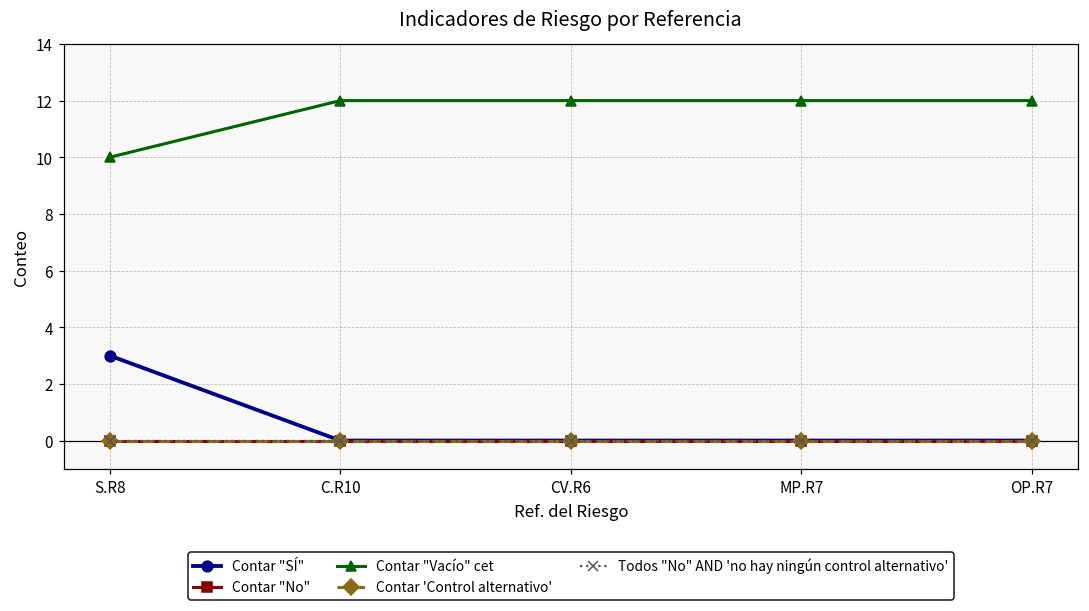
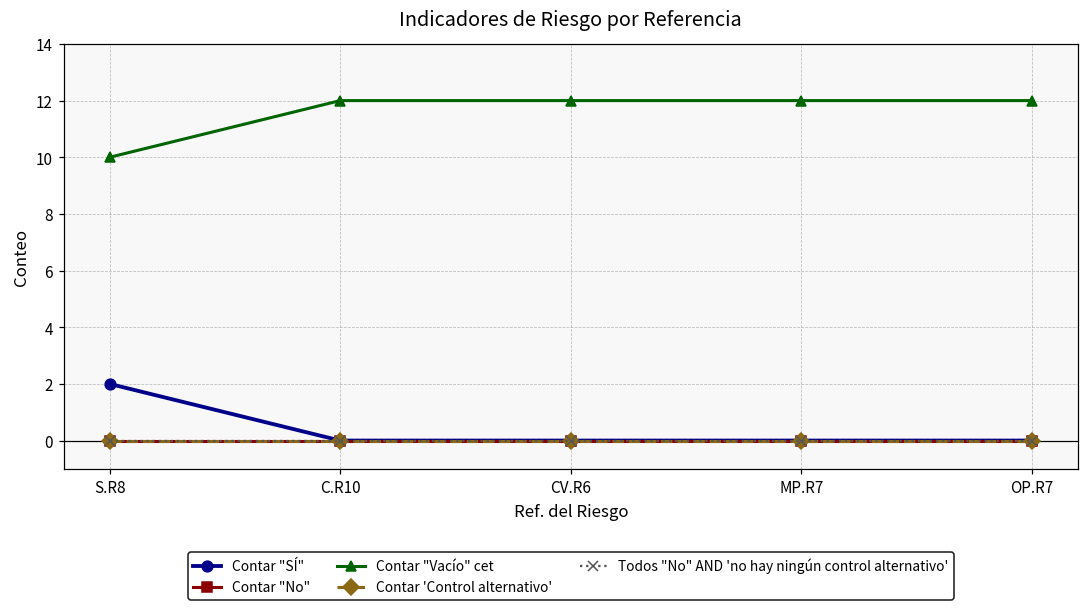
  {
    "Contar \"SÍ\"": {
-     "S.R8": 3
+     "S.R8": 2
    },
    "Todos \"No\" AND 'no hay ningún control alternativo'": {
      "S.R8": 0
    },
    "Contar \"Vacío\" cet": {
      "S.R8": 10,
      "C.R10": 12,
      "CV.R6": 12,
      "MP.R7": 12,
      "OP.R7": 12
    }
  }
